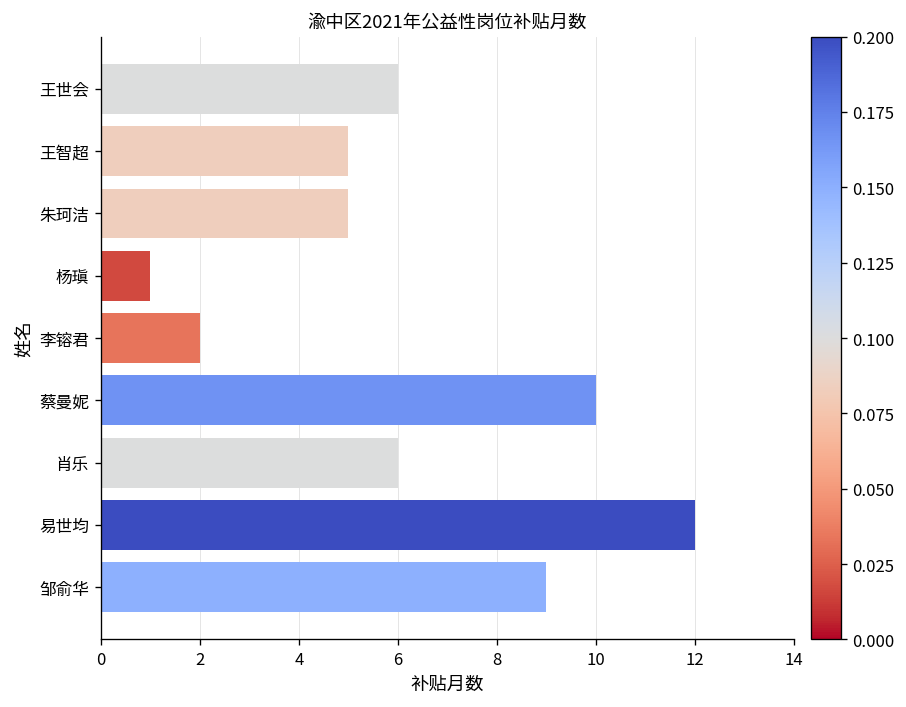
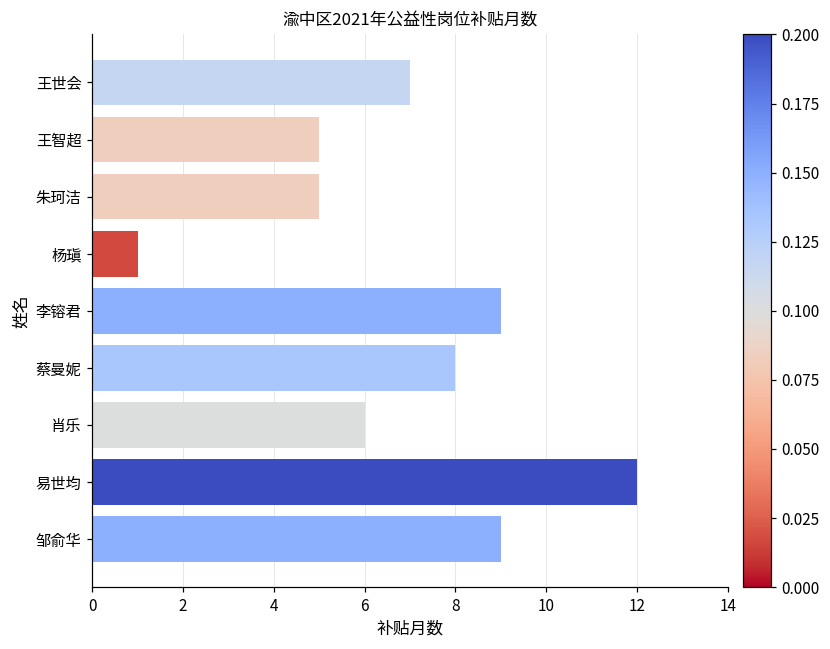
  {
-   "王世会": 6,
+   "王世会": 7,
    "王智超": 5,
    "朱珂洁": 5,
    "杨瑱": 1,
-   "李镕君": 2,
-   "蔡曼妮": 10,
+   "李镕君": 9,
+   "蔡曼妮": 8,
    "肖乐": 6,
    "易世均": 12,
    "邹俞华": 9
  }
